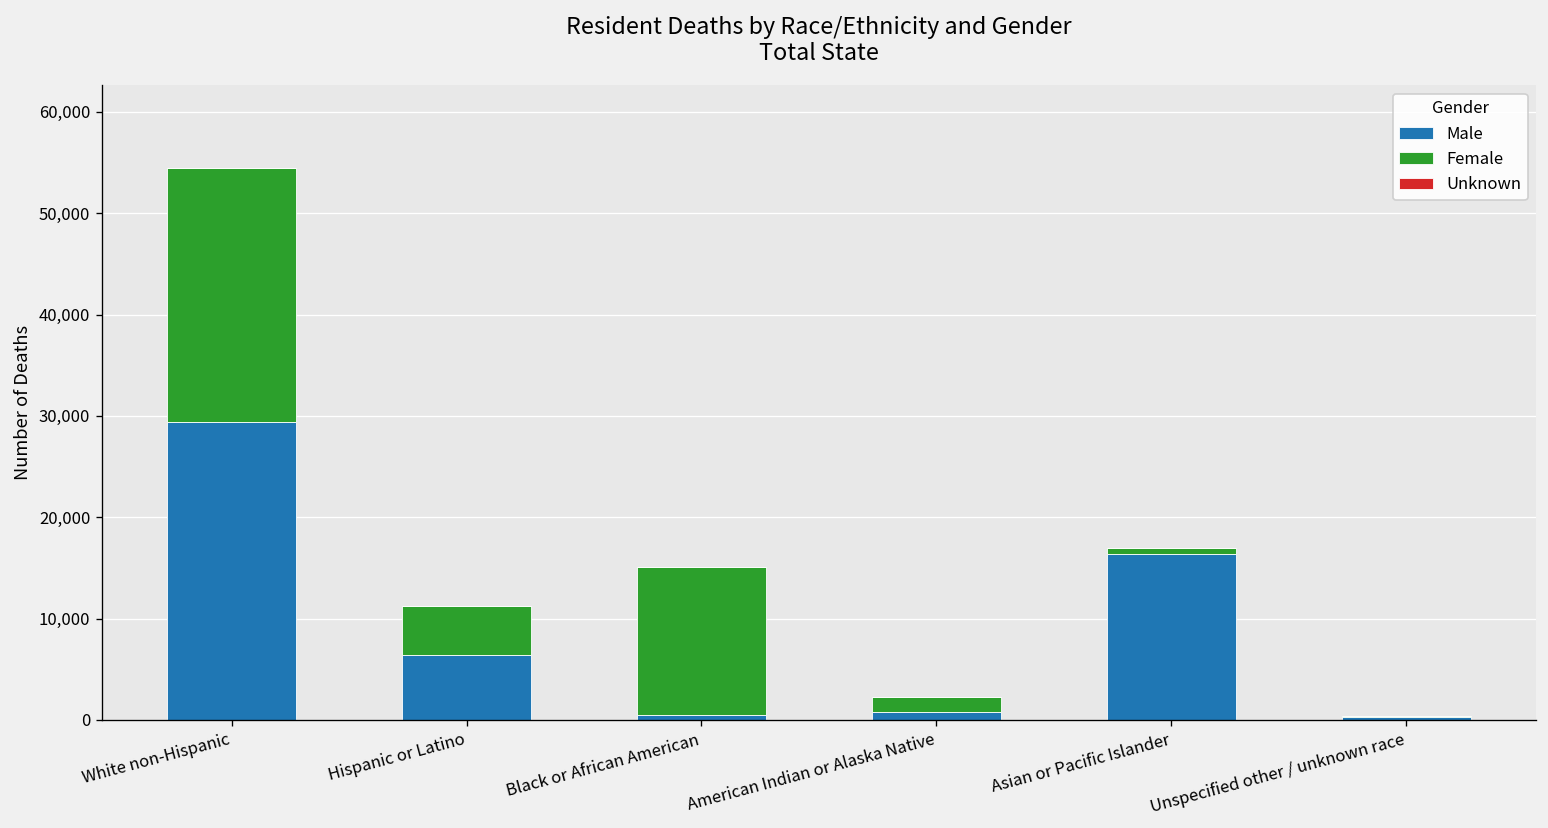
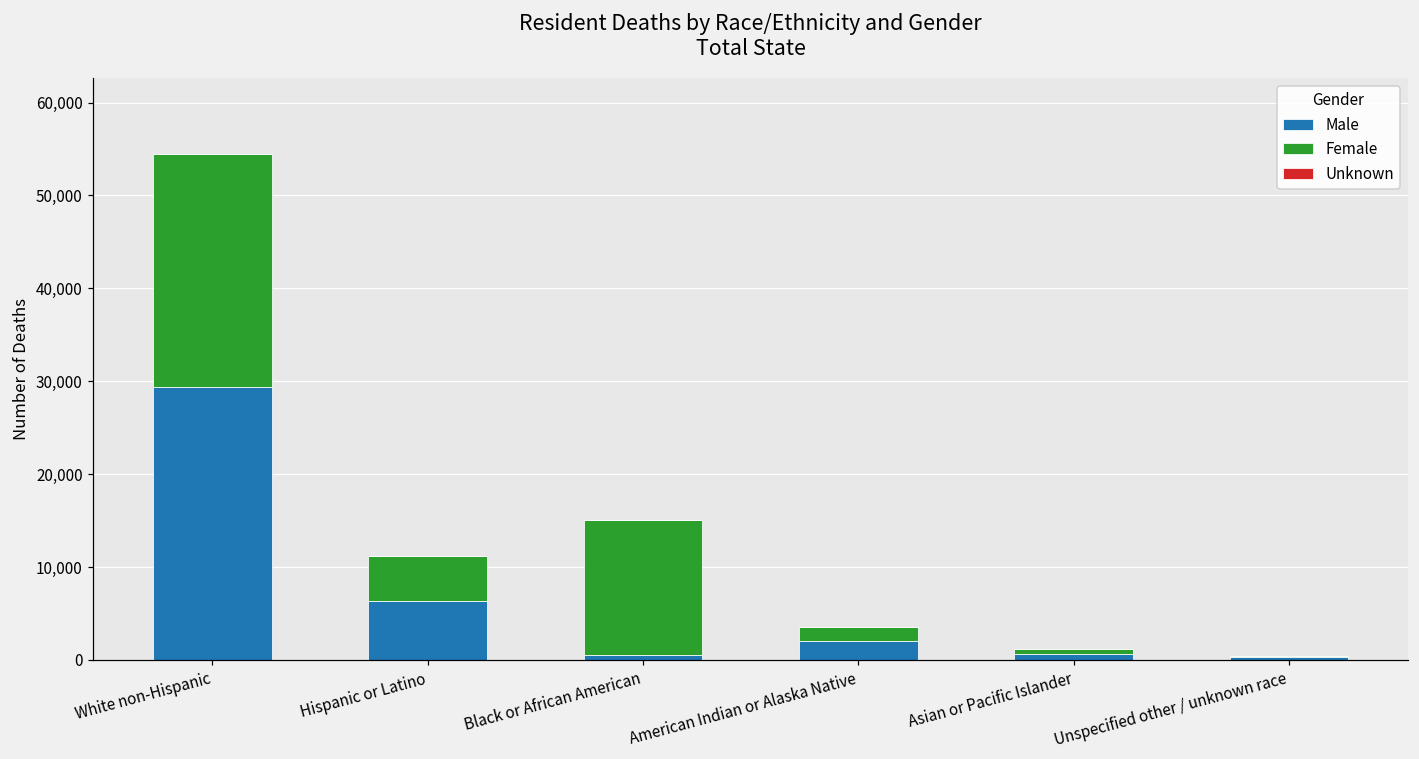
  {
    "Male": {
      "White non-Hispanic": "29,000",
      "Hispanic or Latino": "6,000",
      "Black or African American": "1,000",
-     "American Indian or Alaska Native": "1,000",
-     "Asian or Pacific Islander": "16,000"
+     "American Indian or Alaska Native": "2,000",
+     "Asian or Pacific Islander": "1,000"
    },
    "Unknown": {
      "Unspecified other / unknown race": "0"
    }
  }
